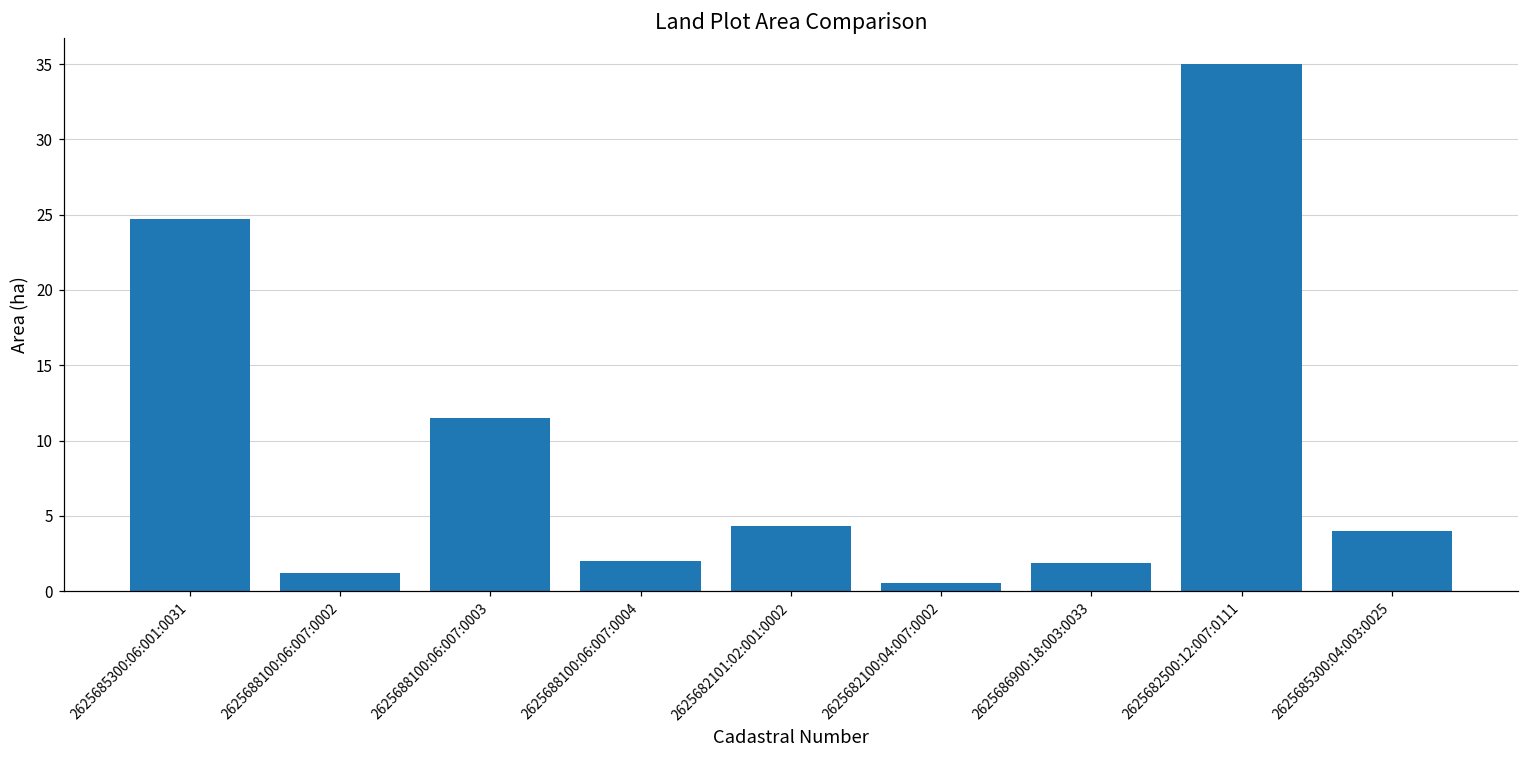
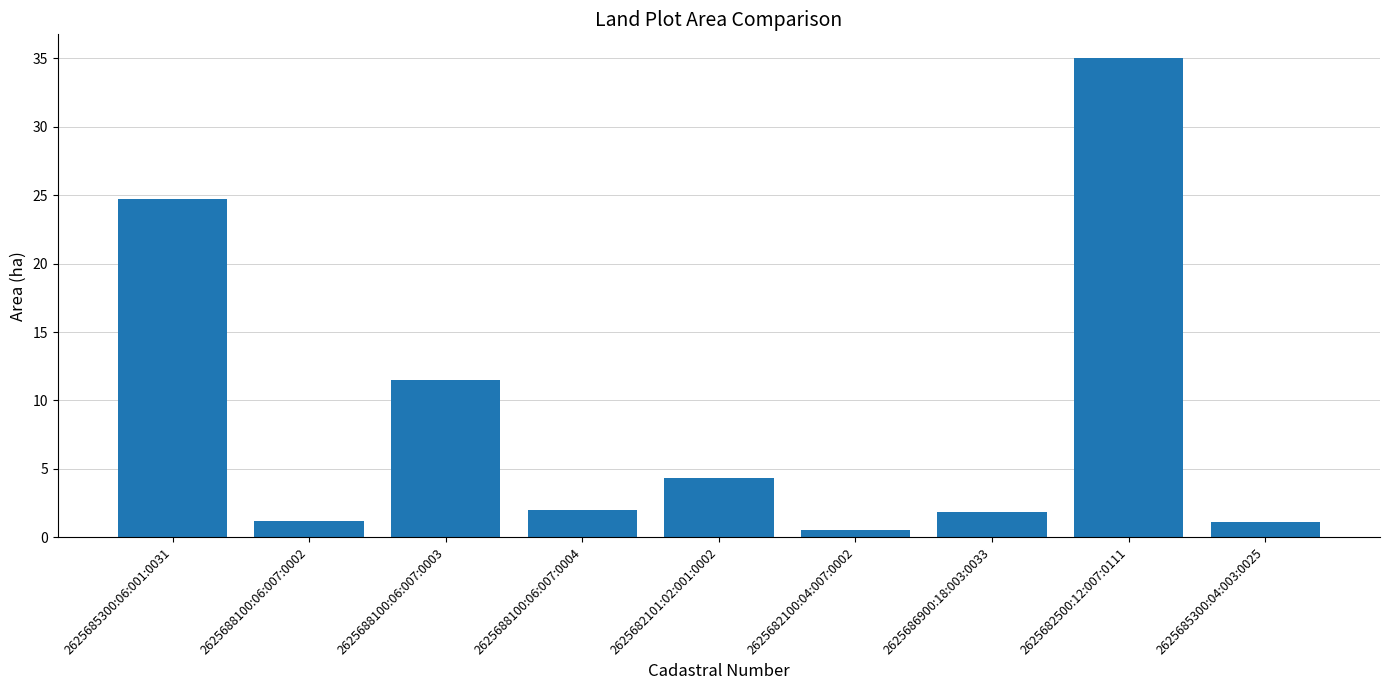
  {
    "2625685300:06:001:0031": 24.7,
    "2625688100:06:007:0002": 1.2,
    "2625688100:06:007:0003": 11.5,
    "2625688100:06:007:0004": 2.0,
    "2625682101:02:001:0002": 4.3,
    "2625682100:04:007:0002": 0.5,
    "2625686900:18:003:0033": 1.9,
    "2625682500:12:007:0111": 35.0,
-   "2625685300:04:003:0025": 4.0
+   "2625685300:04:003:0025": 1.1
  }
